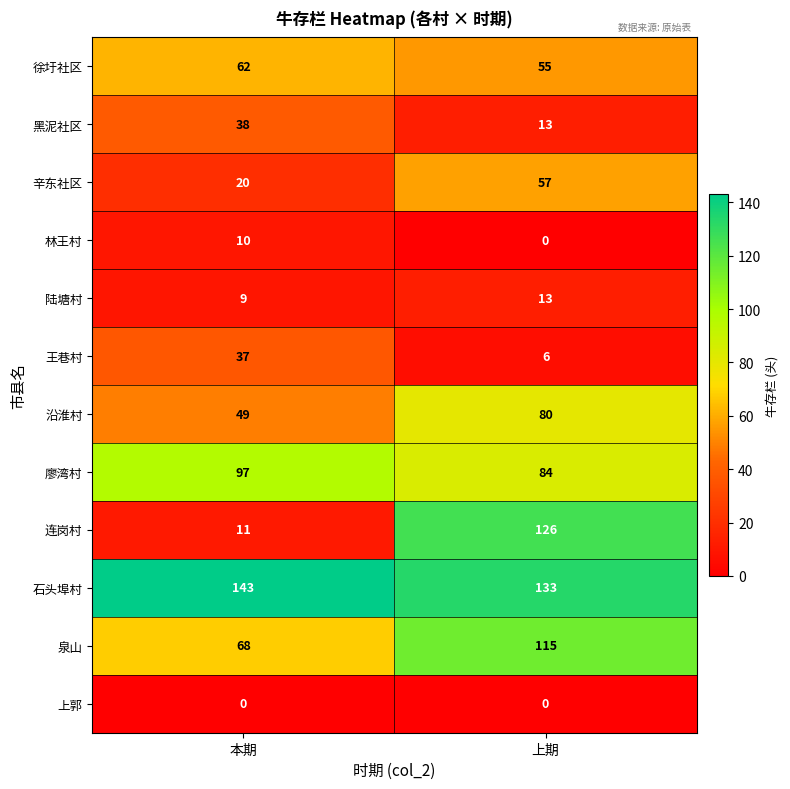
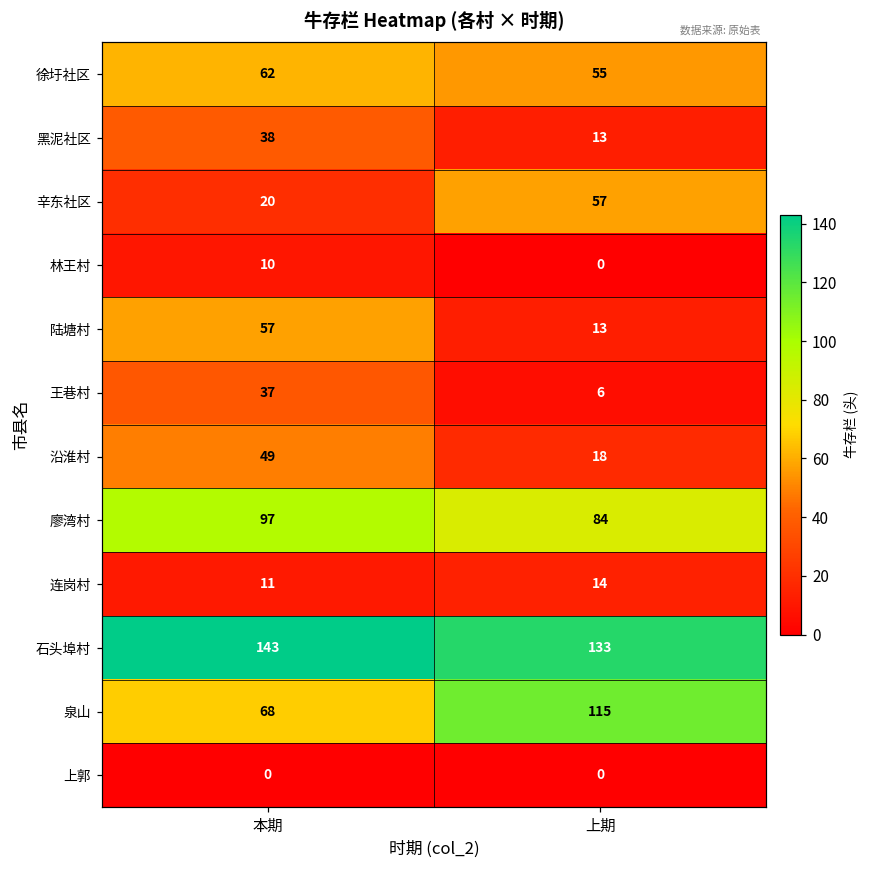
  {
    "徐圩社区": {
      "本期": 62,
      "上期": 55
    },
    "黑泥社区": {
      "本期": 38,
      "上期": 13
    },
    "辛东社区": {
      "本期": 20,
      "上期": 57
    },
    "林王村": {
      "本期": 10,
      "上期": 0
    },
    "陆塘村": {
-     "本期": 9,
+     "本期": 57,
      "上期": 13
    },
    "王巷村": {
      "本期": 37,
      "上期": 6
    },
    "沿淮村": {
      "本期": 49,
-     "上期": 80
+     "上期": 18
    },
    "廖湾村": {
      "本期": 97,
      "上期": 84
    },
    "连岗村": {
      "本期": 11,
-     "上期": 126
+     "上期": 14
    },
    "石头埠村": {
      "本期": 143,
      "上期": 133
    },
    "泉山": {
      "本期": 68,
      "上期": 115
    },
    "上郭": {
      "本期": 0,
      "上期": 0
    }
  }
